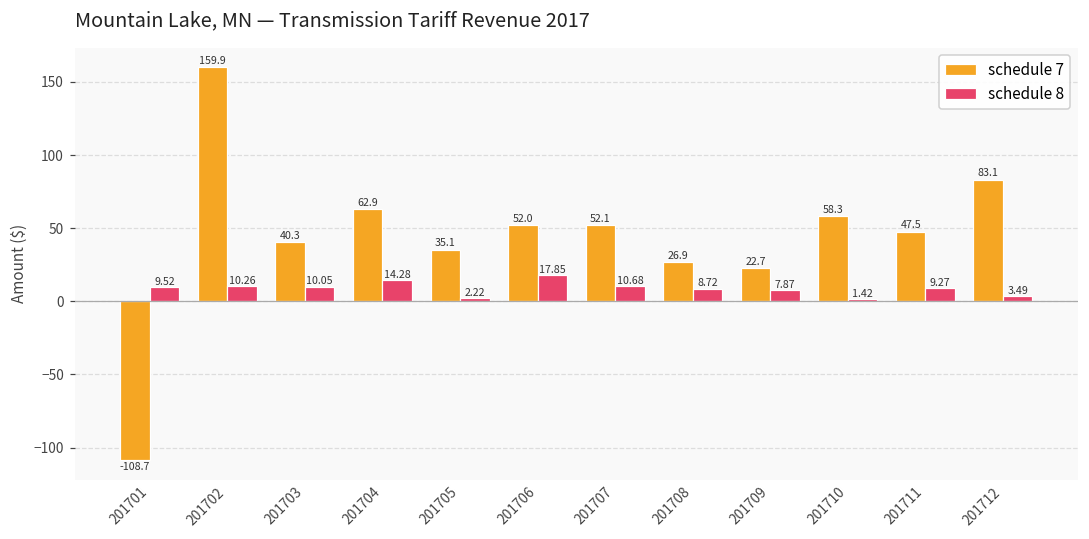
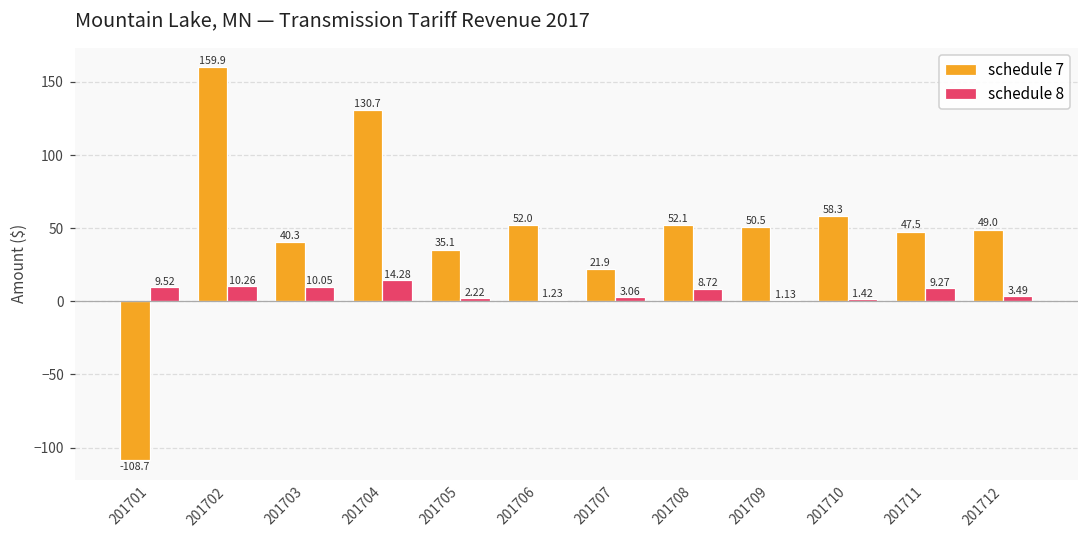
  {
    "schedule 7": {
      "201701": -108.7,
      "201702": 159.9,
      "201703": 40.3,
-     "201704": 62.9,
+     "201704": 130.7,
      "201705": 35.1,
      "201706": 52.0,
-     "201707": 52.1,
-     "201708": 26.9,
-     "201709": 22.7,
+     "201707": 21.9,
+     "201708": 52.1,
+     "201709": 50.5,
      "201710": 58.3,
      "201711": 47.5,
-     "201712": 83.1
+     "201712": 49.0
    },
    "schedule 8": {
      "201701": 9.52,
      "201702": 10.26,
      "201703": 10.05,
      "201704": 14.28,
      "201705": 2.22,
-     "201706": 17.85,
-     "201707": 10.68,
+     "201706": 1.23,
+     "201707": 3.06,
      "201708": 8.72,
-     "201709": 7.87,
+     "201709": 1.13,
      "201710": 1.42,
      "201711": 9.27,
      "201712": 3.49
    }
  }
